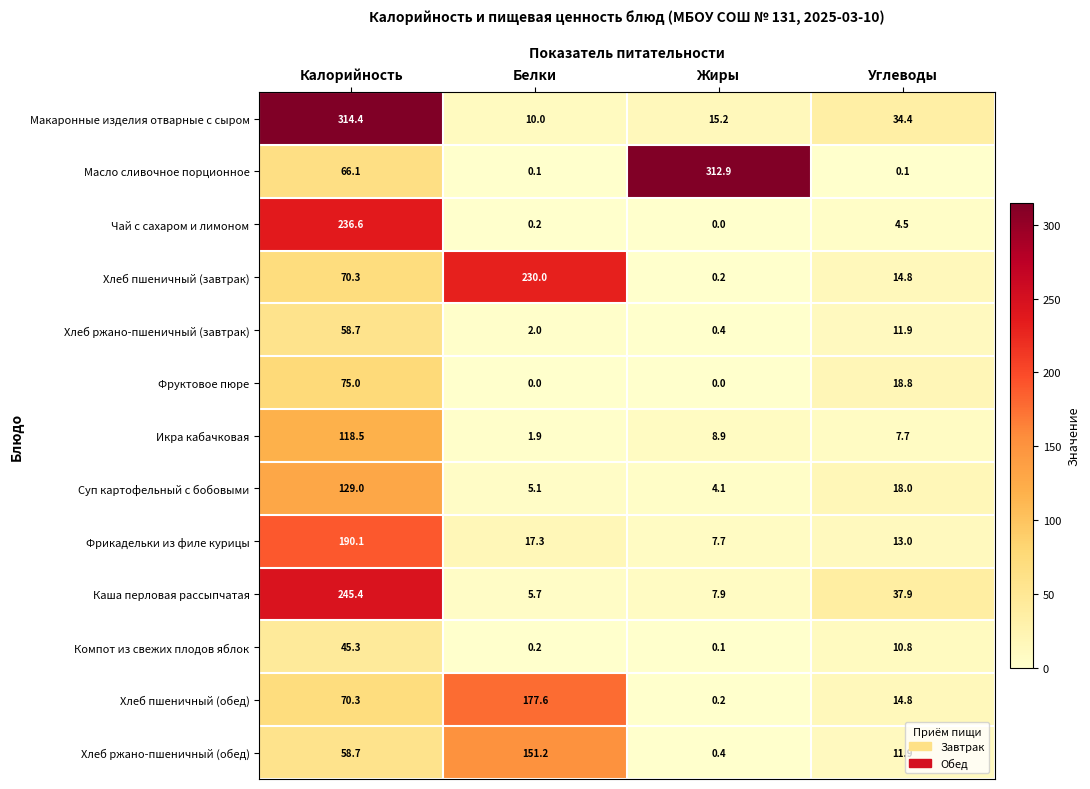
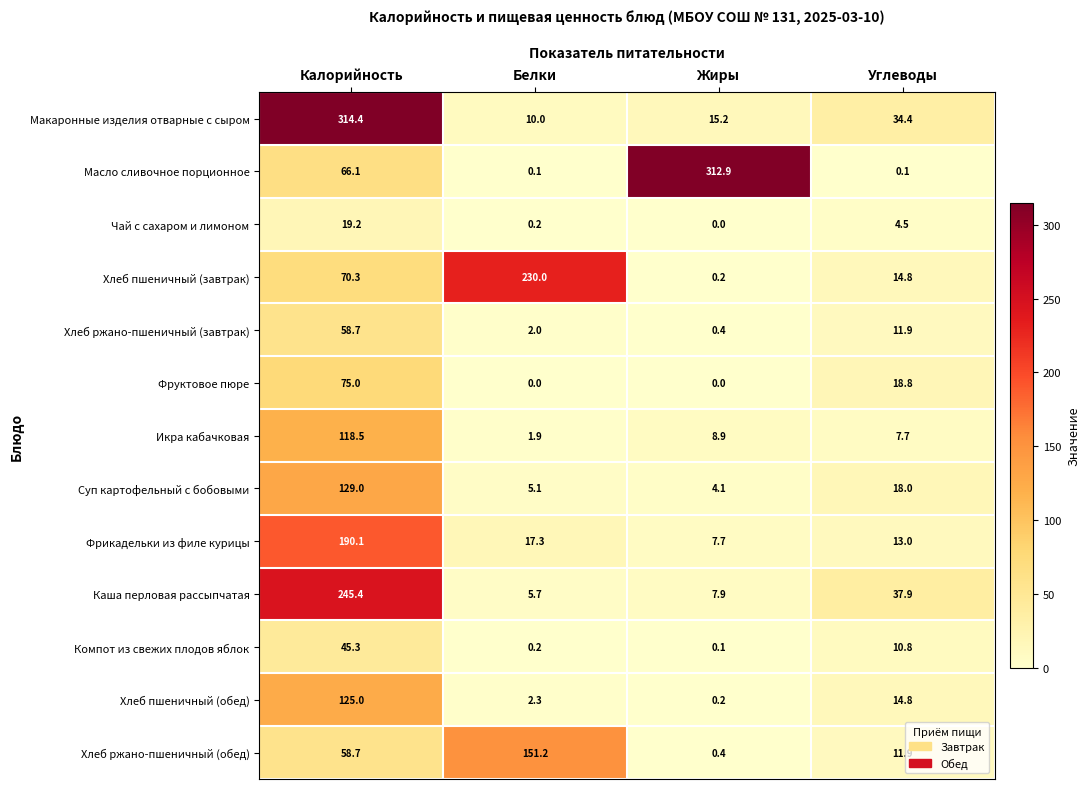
  {
    "Макаронные изделия отварные с сыром": {
      "Калорийность": 314.4,
      "Белки": 10.0,
      "Жиры": 15.2,
      "Углеводы": 34.4
    },
    "Масло сливочное порционное": {
      "Калорийность": 66.1,
      "Белки": 0.1,
      "Жиры": 312.9,
      "Углеводы": 0.1
    },
    "Чай с сахаром и лимоном": {
-     "Калорийность": 236.6,
+     "Калорийность": 19.2,
      "Белки": 0.2,
      "Жиры": 0.0,
      "Углеводы": 4.5
    },
    "Хлеб пшеничный (завтрак)": {
      "Калорийность": 70.3,
      "Белки": 230.0,
      "Жиры": 0.2,
      "Углеводы": 14.8
    },
    "Хлеб ржано-пшеничный (завтрак)": {
      "Калорийность": 58.7,
      "Белки": 2.0,
      "Жиры": 0.4,
      "Углеводы": 11.9
    },
    "Фруктовое пюре": {
      "Калорийность": 75.0,
      "Белки": 0.0,
      "Жиры": 0.0,
      "Углеводы": 18.8
    },
    "Икра кабачковая": {
      "Калорийность": 118.5,
      "Белки": 1.9,
      "Жиры": 8.9,
      "Углеводы": 7.7
    },
    "Суп картофельный с бобовыми": {
      "Калорийность": 129.0,
      "Белки": 5.1,
      "Жиры": 4.1,
      "Углеводы": 18.0
    },
    "Фрикадельки из филе курицы": {
      "Калорийность": 190.1,
      "Белки": 17.3,
      "Жиры": 7.7,
      "Углеводы": 13.0
    },
    "Каша перловая рассыпчатая": {
      "Калорийность": 245.4,
      "Белки": 5.7,
      "Жиры": 7.9,
      "Углеводы": 37.9
    },
    "Компот из свежих плодов яблок": {
      "Калорийность": 45.3,
      "Белки": 0.2,
      "Жиры": 0.1,
      "Углеводы": 10.8
    },
    "Хлеб пшеничный (обед)": {
-     "Калорийность": 70.3,
-     "Белки": 177.6,
+     "Калорийность": 125.0,
+     "Белки": 2.3,
      "Жиры": 0.2,
      "Углеводы": 14.8
    },
    "Хлеб ржано-пшеничный (обед)": {
      "Калорийность": 58.7,
      "Белки": 151.2,
      "Жиры": 0.4
    }
  }
